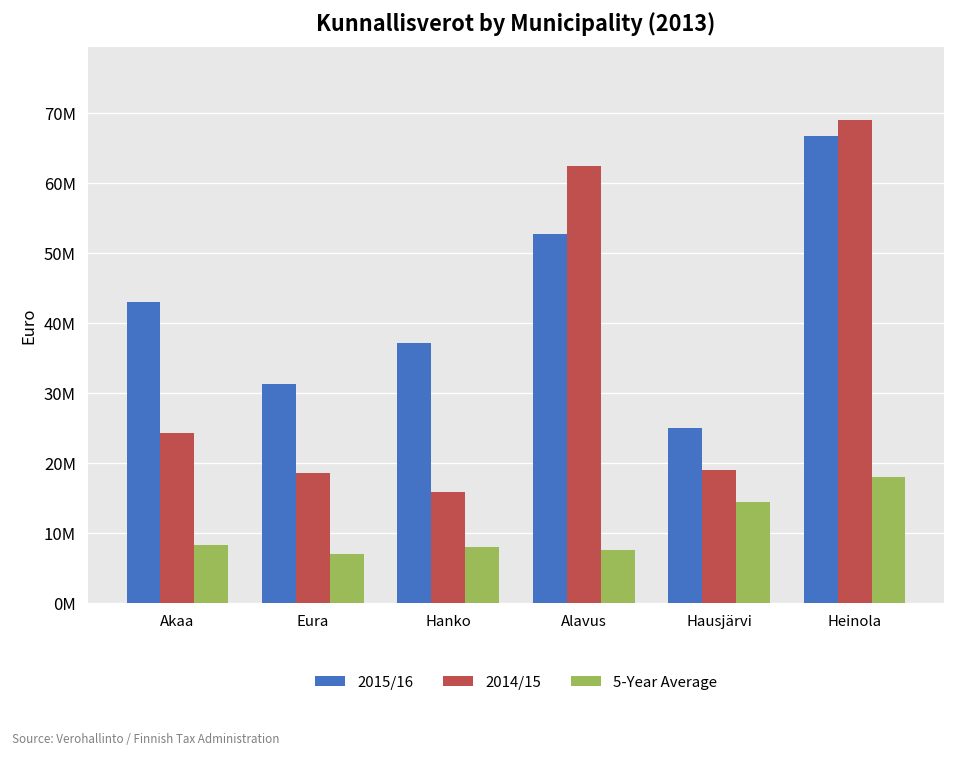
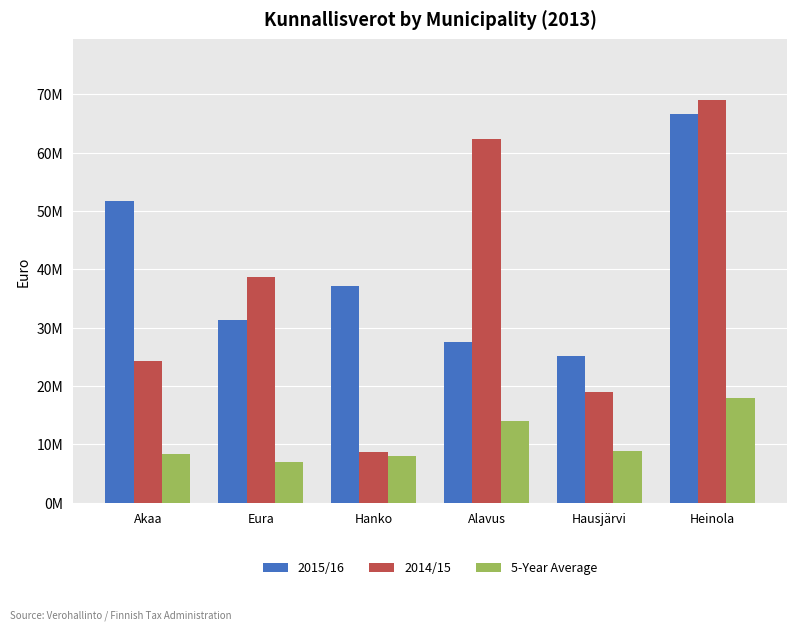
  {
    "2015/16": {
-     "Akaa": 43000000,
+     "Akaa": 52000000,
      "Eura": 31000000,
      "Hanko": 37000000,
-     "Alavus": 53000000,
+     "Alavus": 28000000,
      "Hausjärvi": 25000000,
      "Heinola": 67000000
    },
    "2014/15": {
      "Akaa": 24000000,
-     "Eura": 19000000,
-     "Hanko": 16000000,
+     "Eura": 39000000,
+     "Hanko": 9000000,
      "Alavus": 62000000,
      "Hausjärvi": 19000000,
      "Heinola": 69000000
    },
    "5-Year Average": {
      "Akaa": 8000000,
      "Eura": 7000000,
      "Hanko": 8000000,
-     "Alavus": 8000000,
-     "Hausjärvi": 14000000,
+     "Alavus": 14000000,
+     "Hausjärvi": 9000000,
      "Heinola": 18000000
    }
  }
